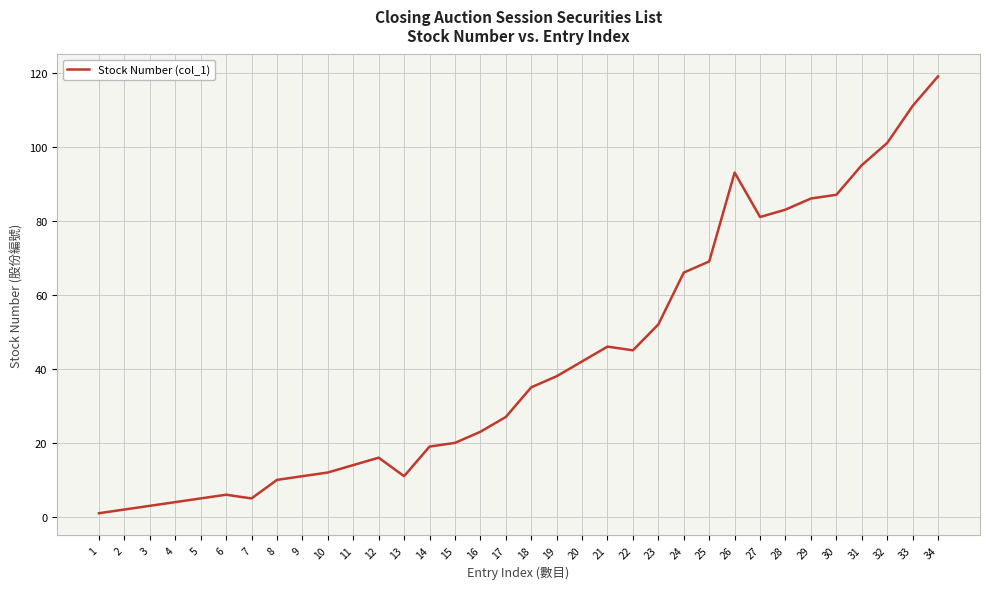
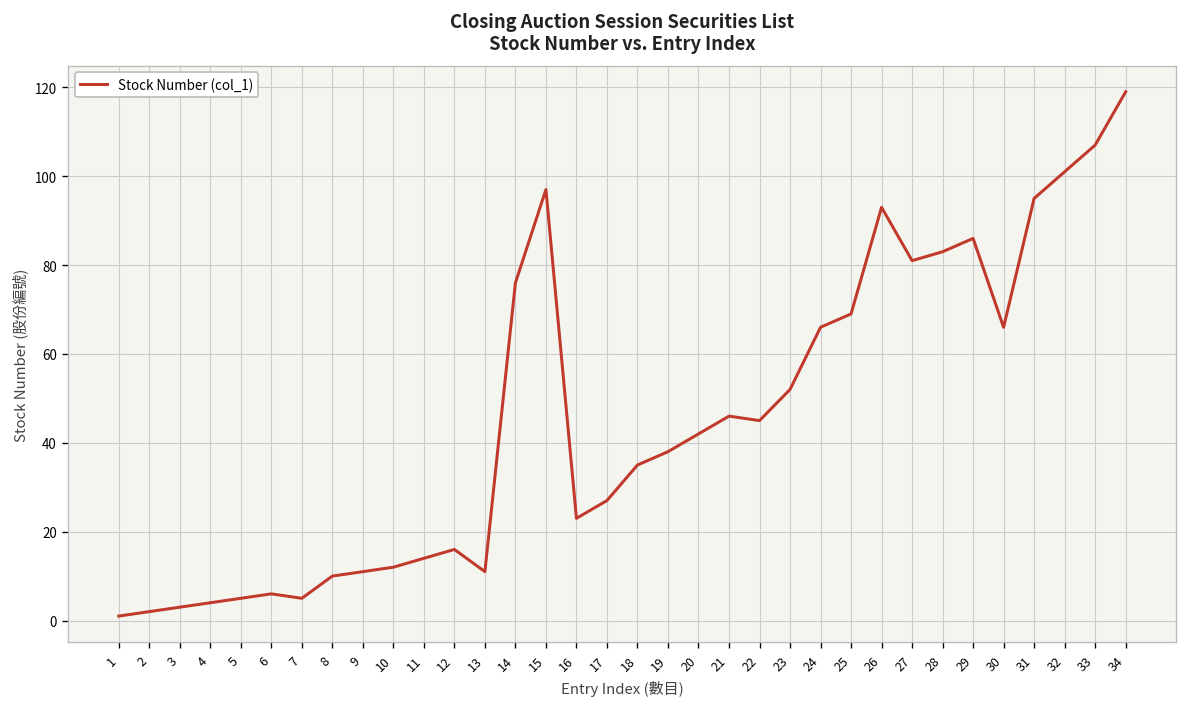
  {
    "1": 1,
    "2": 2,
    "3": 3,
    "4": 4,
    "5": 5,
    "6": 6,
    "7": 5,
    "8": 10,
    "9": 11,
    "10": 12,
    "11": 14,
    "12": 16,
    "13": 11,
-   "14": 19,
-   "15": 20,
+   "14": 76,
+   "15": 97,
    "16": 23,
    "17": 27,
    "18": 35,
    "19": 38,
    "20": 42,
    "21": 46,
    "22": 45,
    "23": 52,
    "24": 66,
    "25": 69,
    "26": 93,
    "27": 81,
    "28": 83,
    "29": 86,
-   "30": 87,
+   "30": 66,
    "31": 95,
    "32": 101,
-   "33": 111,
+   "33": 107,
    "34": 119
  }
